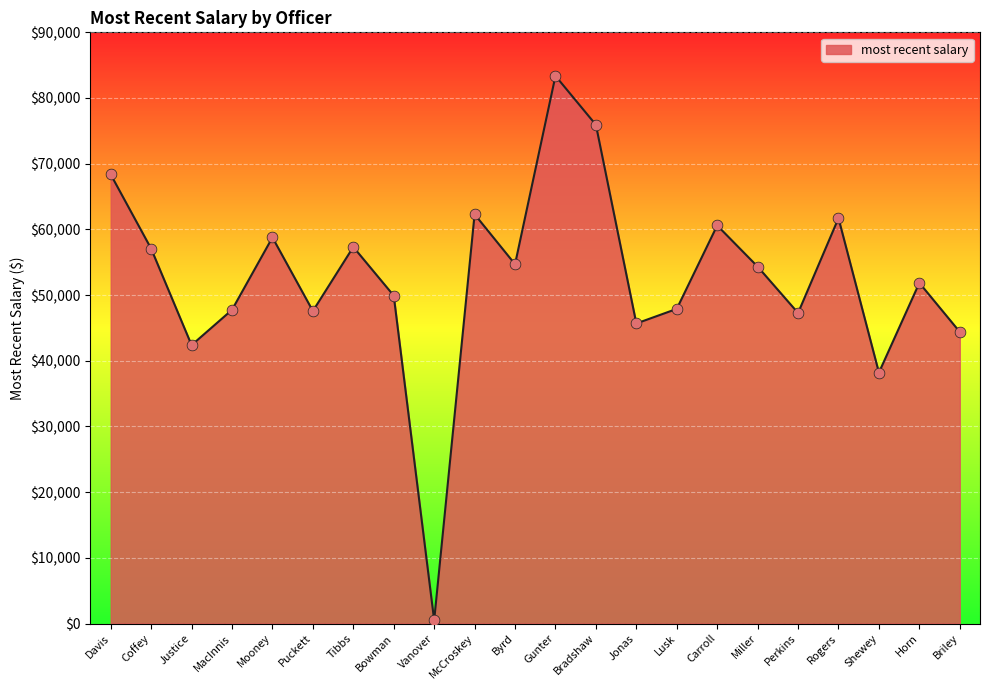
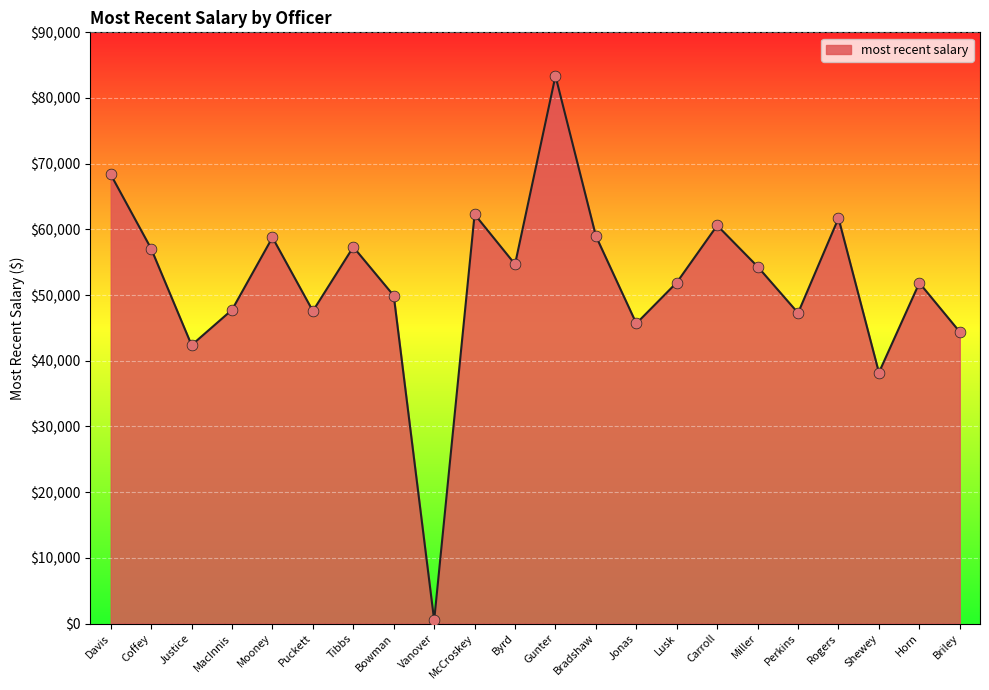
  {
    "Davis": "$68,000",
    "Coffey": "$57,000",
    "Justice": "$42,000",
    "MacInnis": "$48,000",
    "Mooney": "$59,000",
    "Puckett": "$48,000",
    "Tibbs": "$57,000",
    "Bowman": "$50,000",
    "Vanover": "$0",
    "McCroskey": "$62,000",
    "Byrd": "$55,000",
    "Gunter": "$83,000",
-   "Bradshaw": "$76,000",
+   "Bradshaw": "$59,000",
    "Jonas": "$46,000",
-   "Lusk": "$48,000",
+   "Lusk": "$52,000",
    "Carroll": "$61,000",
    "Miller": "$54,000",
    "Perkins": "$47,000",
    "Rogers": "$62,000",
    "Shewey": "$38,000",
    "Horn": "$52,000",
    "Briley": "$44,000"
  }
